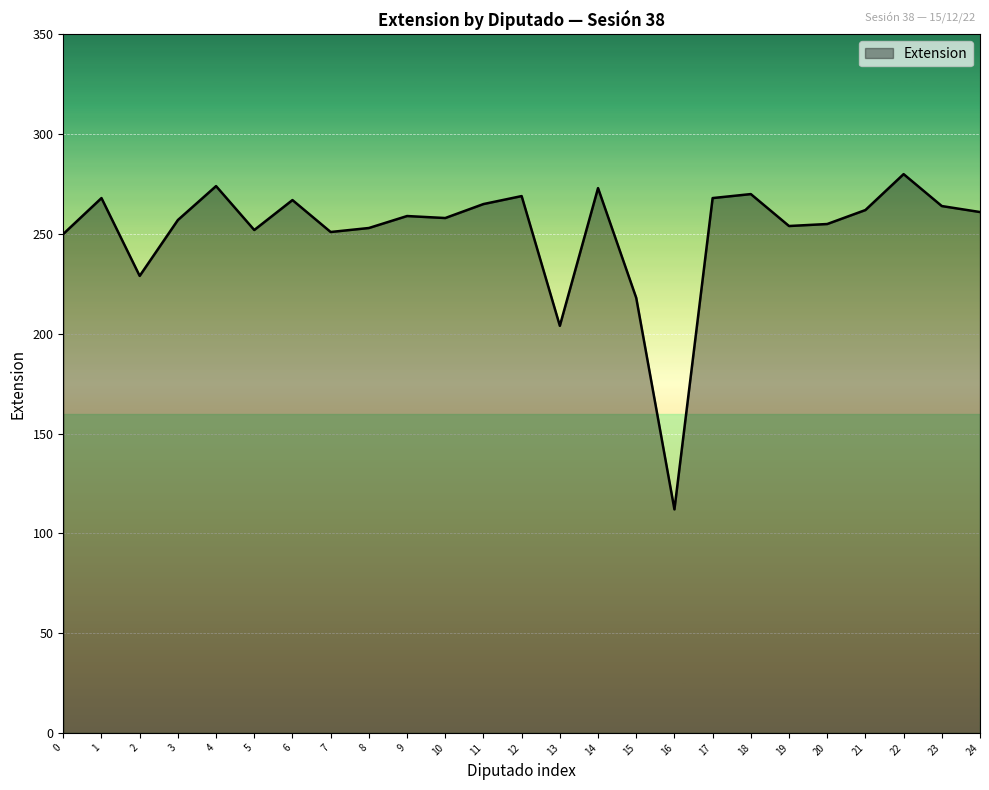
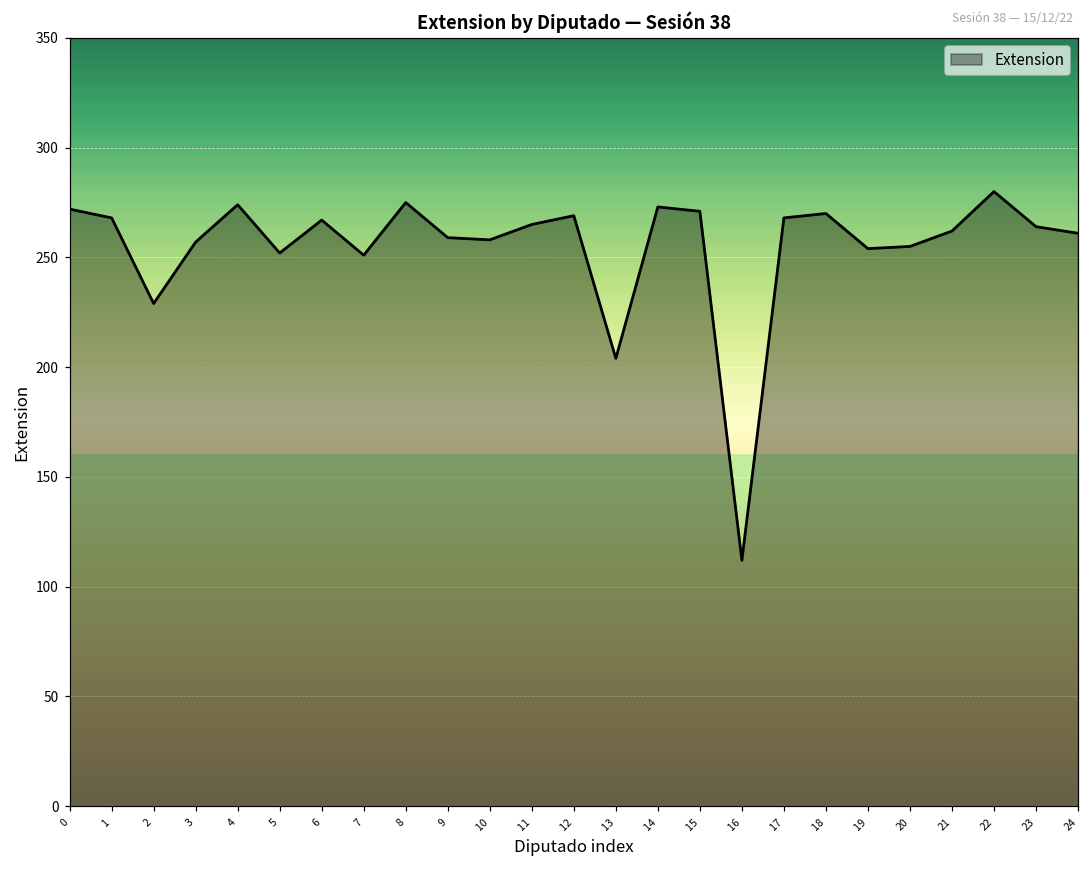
  {
-   "0": 250,
+   "0": 272,
    "1": 268,
    "2": 229,
    "3": 257,
    "4": 274,
    "5": 252,
    "6": 267,
    "7": 251,
-   "8": 253,
+   "8": 275,
    "9": 259,
    "10": 258,
    "11": 265,
    "12": 269,
    "13": 204,
    "14": 273,
-   "15": 218,
+   "15": 271,
    "17": 268,
    "18": 270,
    "19": 254,
    "20": 255,
    "21": 262,
    "22": 280,
    "23": 264,
    "24": 261
  }
